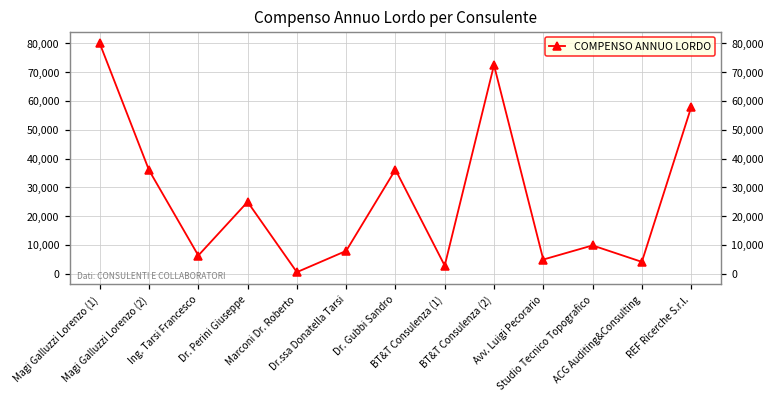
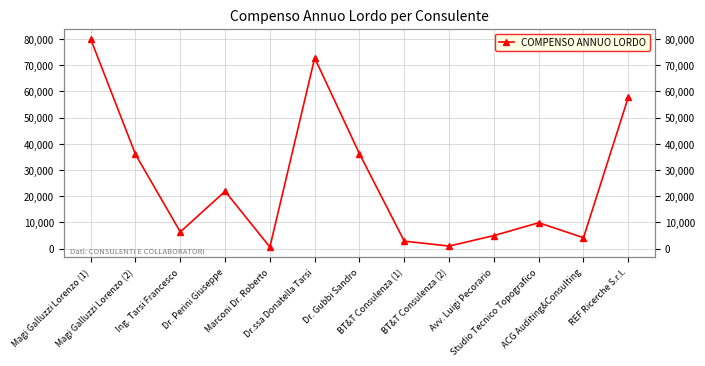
  {
    "Magi Galluzzi Lorenzo (1)": "80,000",
    "Magi Galluzzi Lorenzo (2)": "36,000",
    "Ing. Tarsi Francesco": "6,000",
-   "Dr. Perini Giuseppe": "25,000",
+   "Dr. Perini Giuseppe": "22,000",
    "Marconi Dr. Roberto": "1,000",
-   "Dr.ssa Donatella Tarsi": "8,000",
+   "Dr.ssa Donatella Tarsi": "73,000",
    "Dr. Gubbi Sandro": "36,000",
    "BT&T Consulenza (1)": "3,000",
-   "BT&T Consulenza (2)": "72,000",
+   "BT&T Consulenza (2)": "1,000",
    "Avv. Luigi Pecorario": "5,000",
    "Studio Tecnico Topografico": "10,000",
    "ACG Auditing&Consulting": "4,000",
    "REF Ricerche S.r.l.": "58,000"
  }
